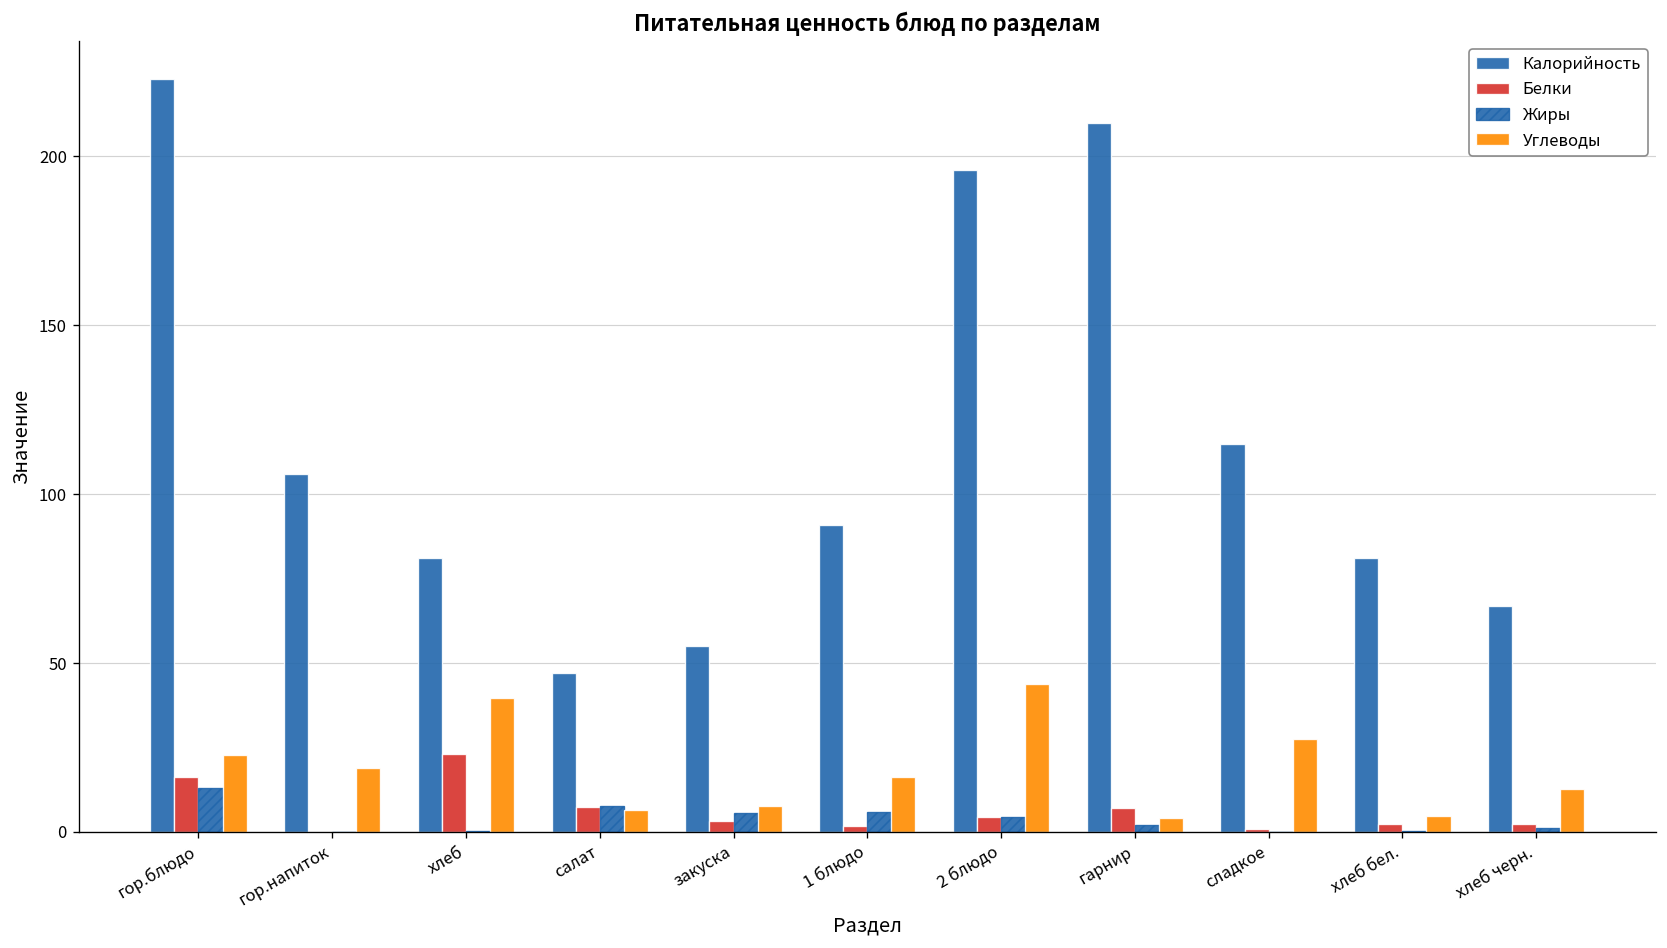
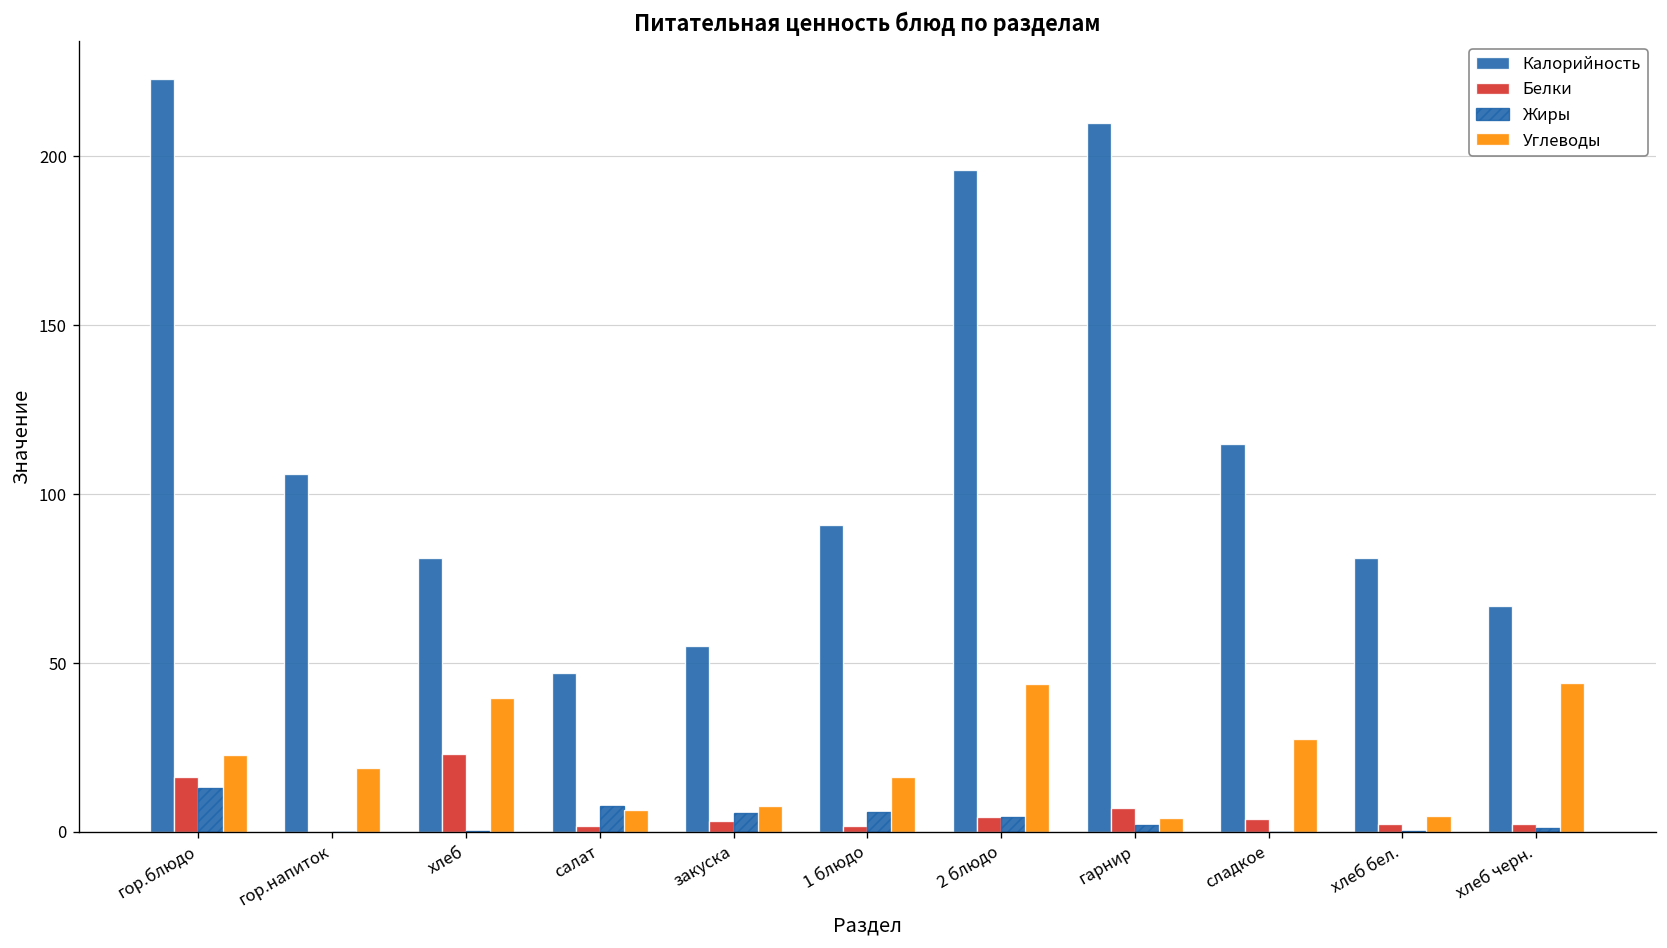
  {
    "Белки": {
      "гор.блюдо": 16,
      "хлеб": 23,
-     "салат": 8,
+     "салат": 2,
      "закуска": 3,
      "1 блюдо": 2,
      "2 блюдо": 4,
      "гарнир": 7,
-     "сладкое": 1,
+     "сладкое": 4,
      "хлеб бел.": 2,
      "хлеб черн.": 2
    },
    "Углеводы": {
      "гор.блюдо": 23,
      "гор.напиток": 19,
      "хлеб": 40,
      "салат": 7,
      "закуска": 8,
      "1 блюдо": 16,
      "2 блюдо": 44,
      "гарнир": 4,
      "сладкое": 28,
      "хлеб бел.": 5,
-     "хлеб черн.": 13
+     "хлеб черн.": 44
    }
  }
